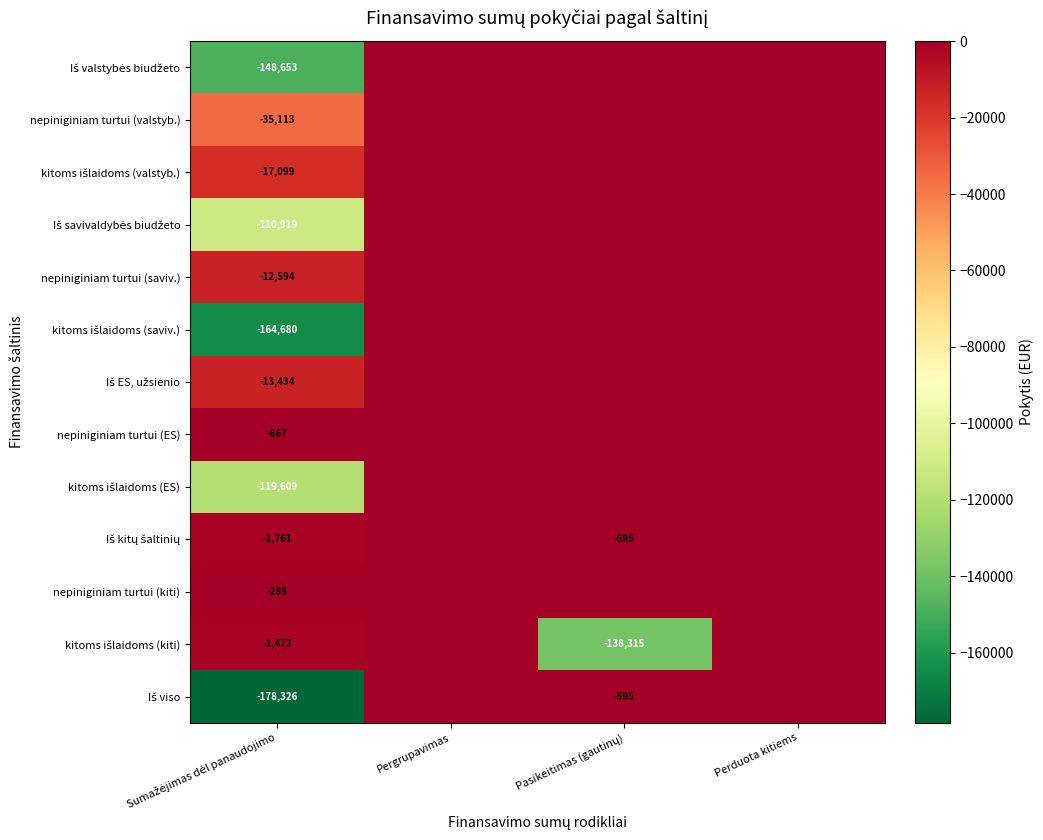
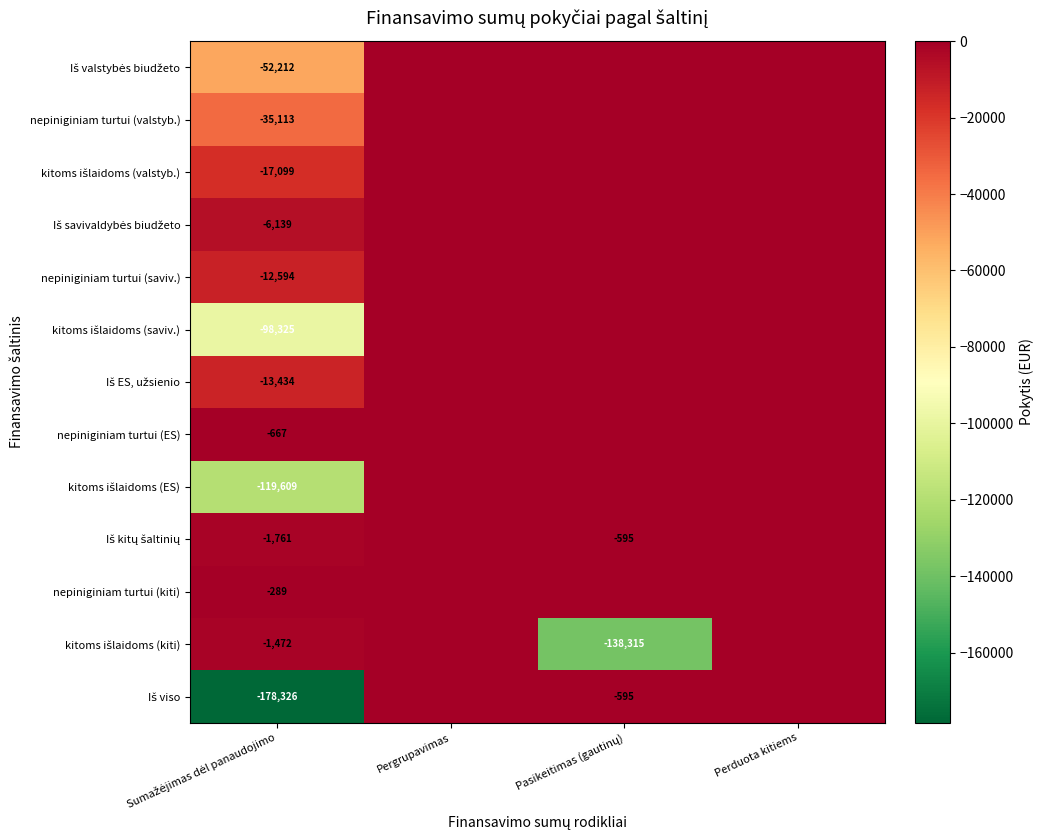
  {
    "Iš valstybės biudžeto": {
-     "Sumažėjimas dėl panaudojimo": "-148,653"
+     "Sumažėjimas dėl panaudojimo": "-52,212"
    },
    "nepiniginiam turtui (valstyb.)": {
      "Sumažėjimas dėl panaudojimo": "-35,113"
    },
    "kitoms išlaidoms (valstyb.)": {
      "Sumažėjimas dėl panaudojimo": "-17,099"
    },
    "Iš savivaldybės biudžeto": {
-     "Sumažėjimas dėl panaudojimo": "-110,919"
+     "Sumažėjimas dėl panaudojimo": "-6,139"
    },
    "nepiniginiam turtui (saviv.)": {
      "Sumažėjimas dėl panaudojimo": "-12,594"
    },
    "kitoms išlaidoms (saviv.)": {
-     "Sumažėjimas dėl panaudojimo": "-164,680"
+     "Sumažėjimas dėl panaudojimo": "-98,325"
    },
    "Iš ES, užsienio": {
      "Sumažėjimas dėl panaudojimo": "-13,434"
    },
    "nepiniginiam turtui (ES)": {
      "Sumažėjimas dėl panaudojimo": "-667"
    },
    "kitoms išlaidoms (ES)": {
      "Sumažėjimas dėl panaudojimo": "-119,609"
    },
    "Iš kitų šaltinių": {
      "Sumažėjimas dėl panaudojimo": "-1,761",
      "Pasikeitimas (gautinų)": "-595"
    },
    "nepiniginiam turtui (kiti)": {
      "Sumažėjimas dėl panaudojimo": "-289"
    },
    "kitoms išlaidoms (kiti)": {
      "Sumažėjimas dėl panaudojimo": "-1,472",
      "Pasikeitimas (gautinų)": "-138,315"
    },
    "Iš viso": {
      "Sumažėjimas dėl panaudojimo": "-178,326",
      "Pasikeitimas (gautinų)": "-595"
    }
  }
